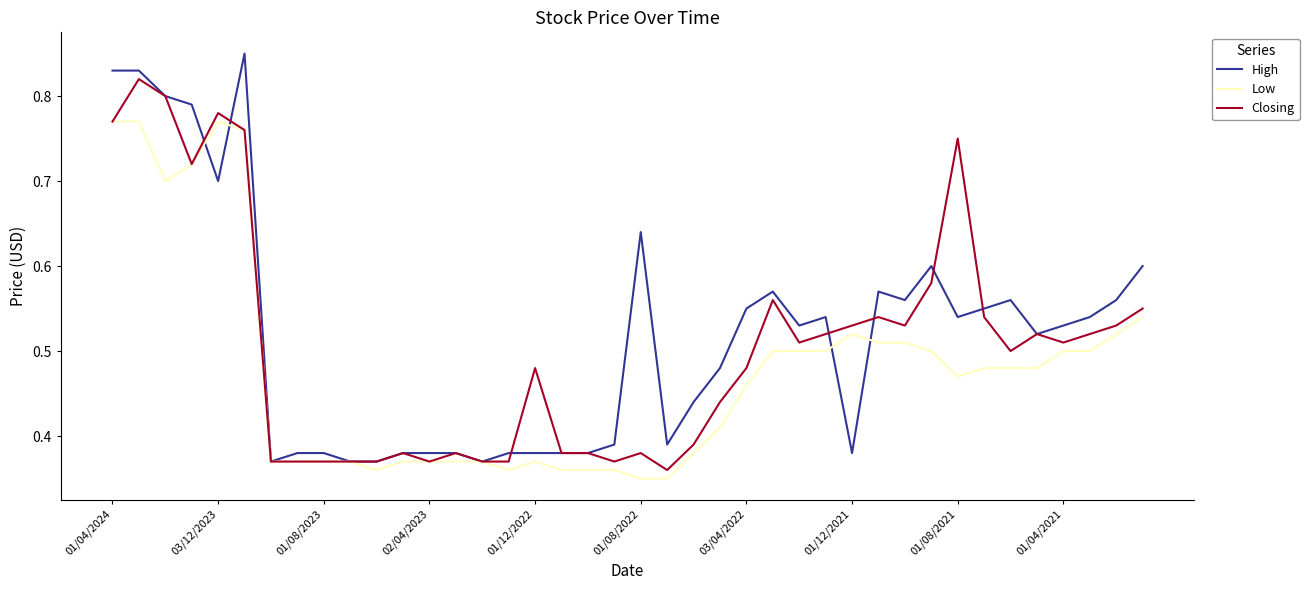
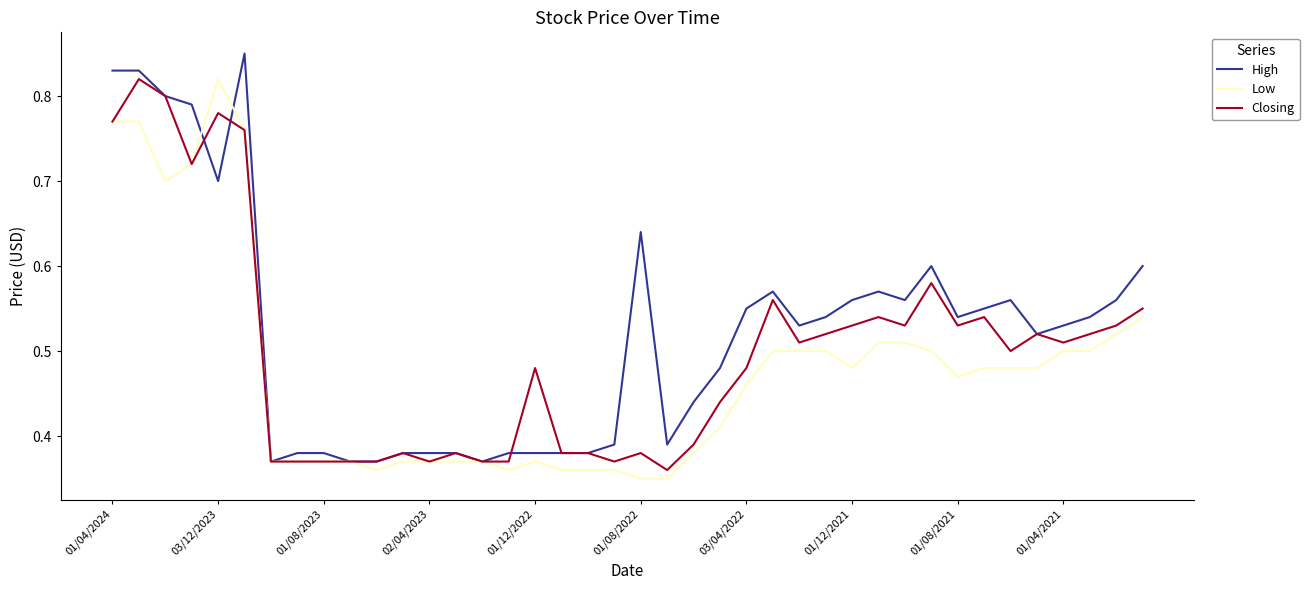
  {
    "High": {
      "01/04/2024": 0.83,
      "03/12/2023": 0.70,
      "01/08/2023": 0.38,
      "02/04/2023": 0.38,
      "01/12/2022": 0.38,
      "01/08/2022": 0.64,
      "03/04/2022": 0.55,
-     "01/12/2021": 0.38,
+     "01/12/2021": 0.56,
      "01/08/2021": 0.54,
      "01/04/2021": 0.53
    },
    "Low": {
-     "03/12/2023": 0.77,
+     "03/12/2023": 0.82,
      "01/12/2022": 0.37,
      "01/08/2022": 0.35,
      "03/04/2022": 0.46,
-     "01/12/2021": 0.52,
+     "01/12/2021": 0.48,
      "01/08/2021": 0.47,
      "01/04/2021": 0.50
    },
    "Closing": {
      "03/12/2023": 0.78,
      "01/12/2022": 0.48,
      "01/08/2022": 0.38,
      "03/04/2022": 0.48,
      "01/12/2021": 0.53,
-     "01/08/2021": 0.75,
+     "01/08/2021": 0.53,
      "01/04/2021": 0.51
    }
  }
